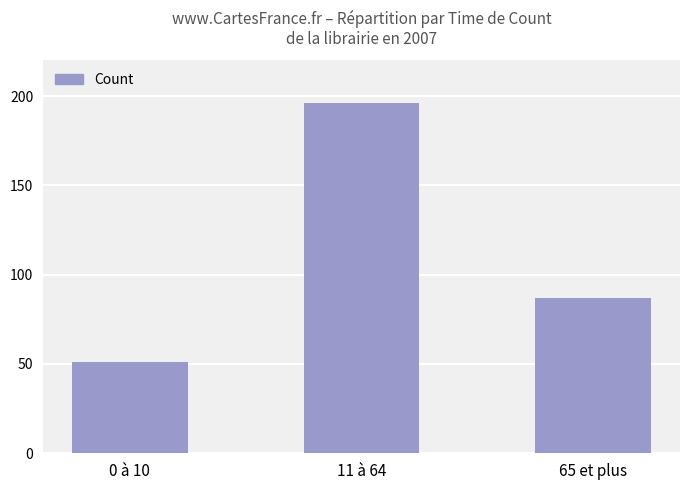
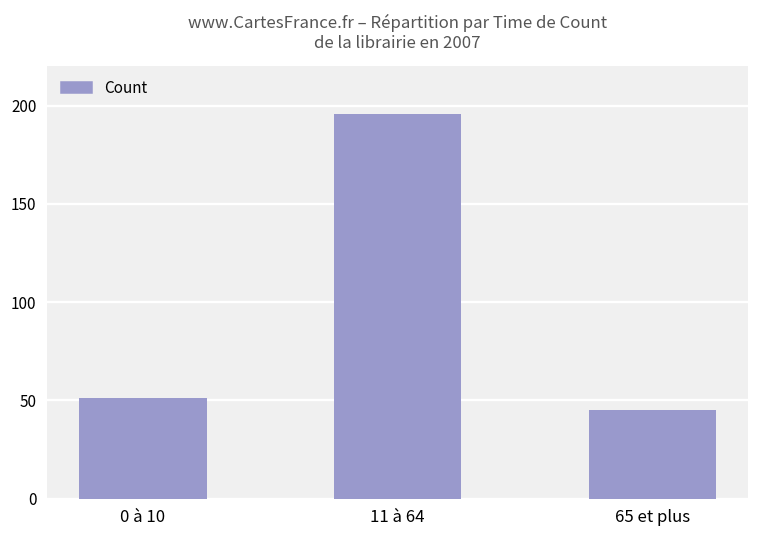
  {
    "0 à 10": 51,
    "11 à 64": 196,
-   "65 et plus": 87
+   "65 et plus": 45
  }
